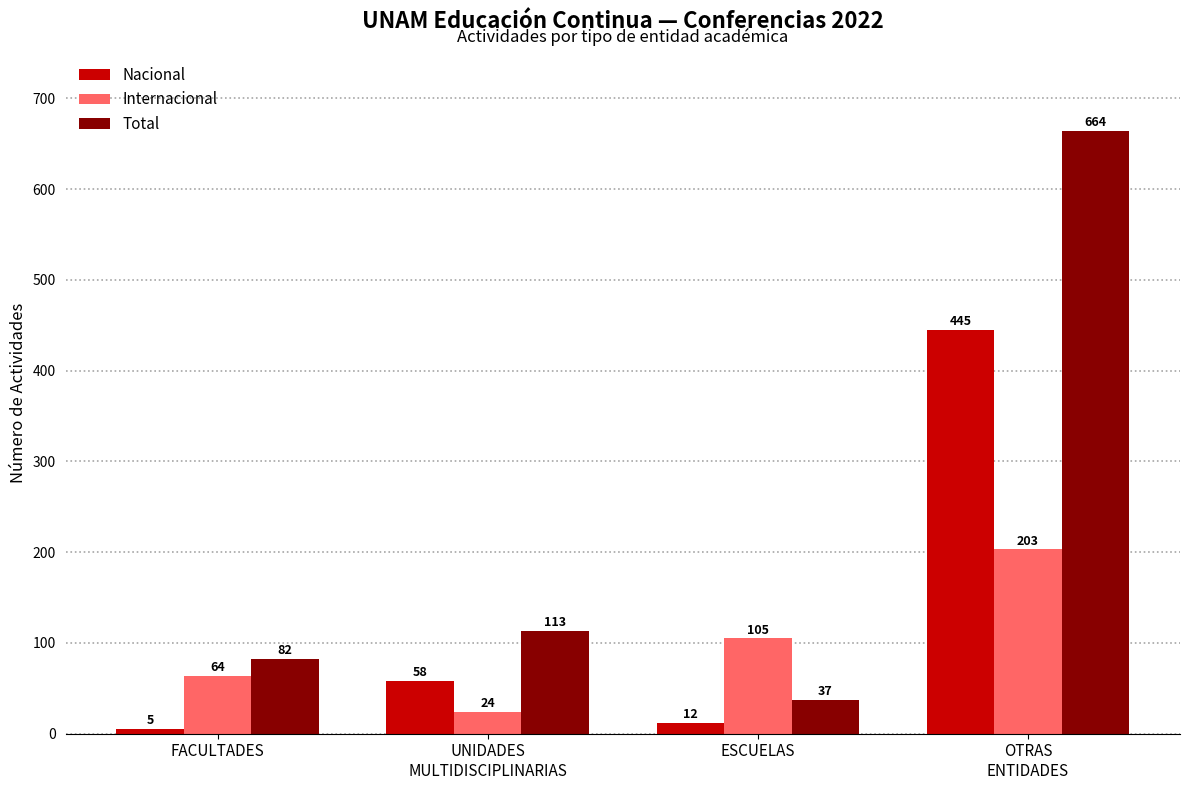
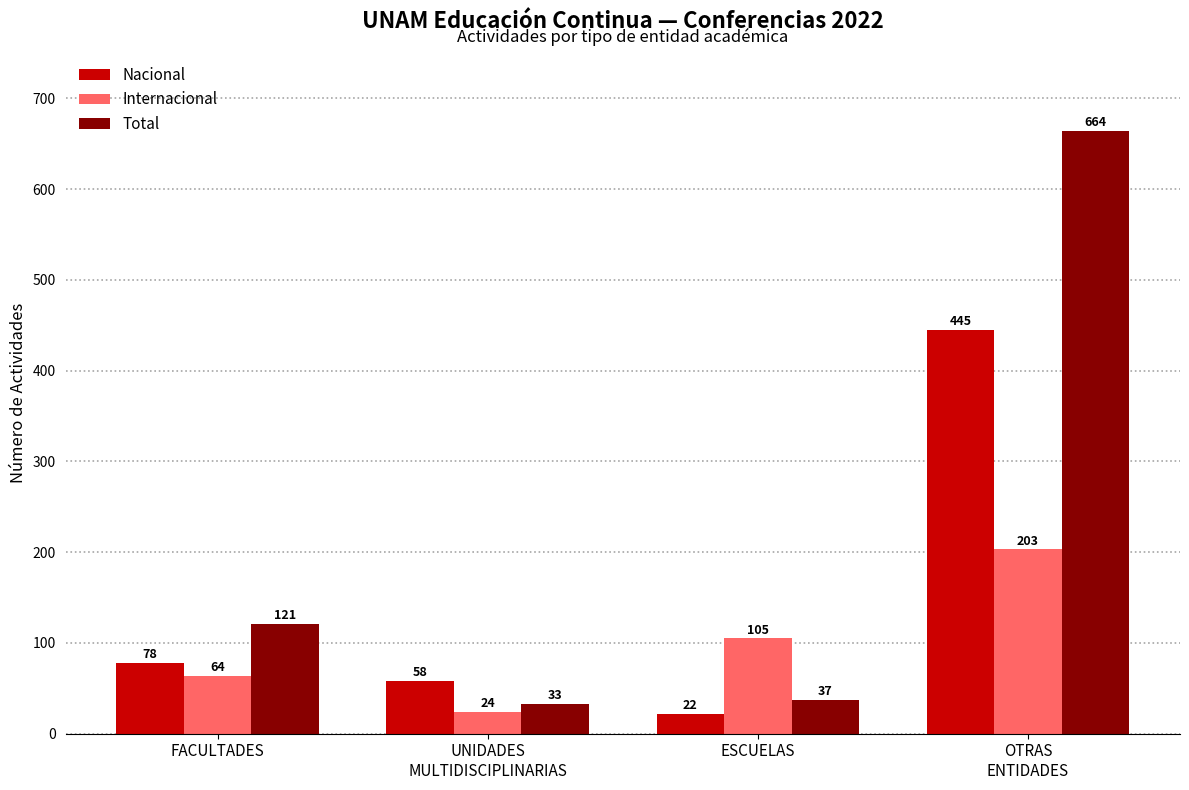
  {
    "Nacional": {
-     "FACULTADES": 5,
+     "FACULTADES": 78,
      "UNIDADES MULTIDISCIPLINARIAS": 58,
-     "ESCUELAS": 12,
+     "ESCUELAS": 22,
      "OTRAS ENTIDADES": 445
    },
    "Internacional": {
      "FACULTADES": 64,
      "UNIDADES MULTIDISCIPLINARIAS": 24,
      "ESCUELAS": 105,
      "OTRAS ENTIDADES": 203
    },
    "Total": {
-     "FACULTADES": 82,
-     "UNIDADES MULTIDISCIPLINARIAS": 113,
+     "FACULTADES": 121,
+     "UNIDADES MULTIDISCIPLINARIAS": 33,
      "ESCUELAS": 37,
      "OTRAS ENTIDADES": 664
    }
  }
